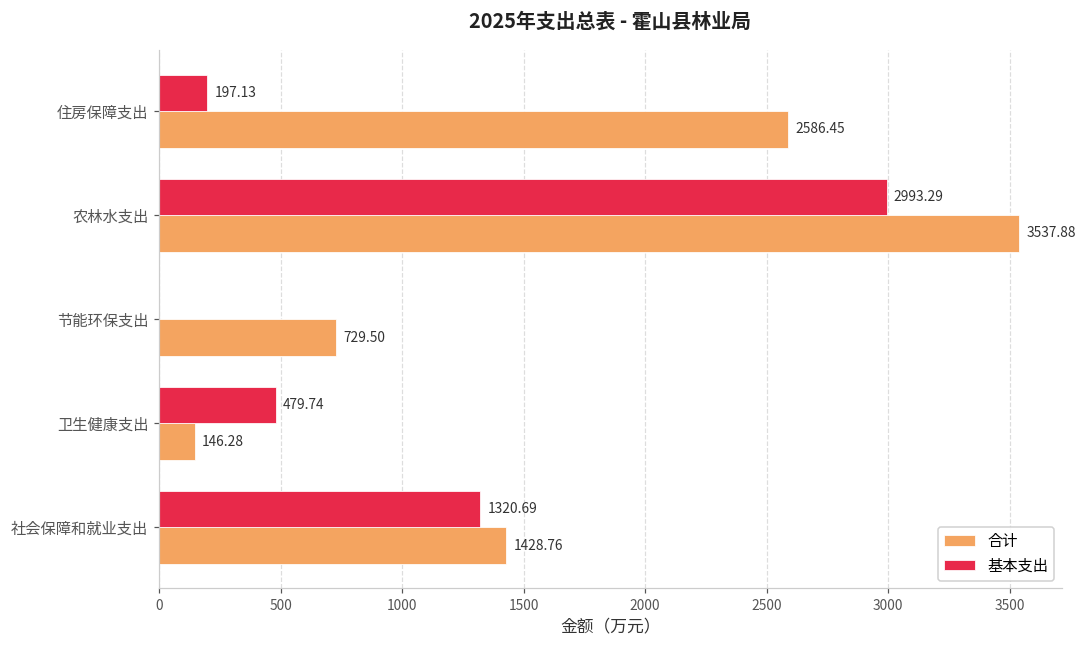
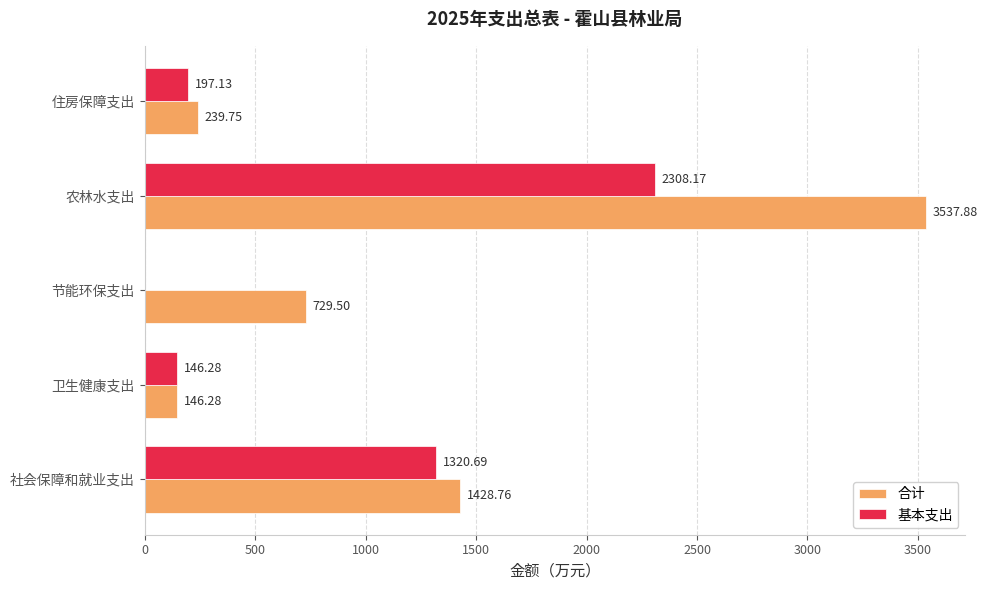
  {
    "合计": {
-     "住房保障支出": 2586.45,
+     "住房保障支出": 239.75,
      "农林水支出": 3537.88,
      "节能环保支出": 729.50,
      "卫生健康支出": 146.28,
      "社会保障和就业支出": 1428.76
    },
    "基本支出": {
      "住房保障支出": 197.13,
-     "农林水支出": 2993.29,
-     "卫生健康支出": 479.74,
+     "农林水支出": 2308.17,
+     "卫生健康支出": 146.28,
      "社会保障和就业支出": 1320.69
    }
  }
